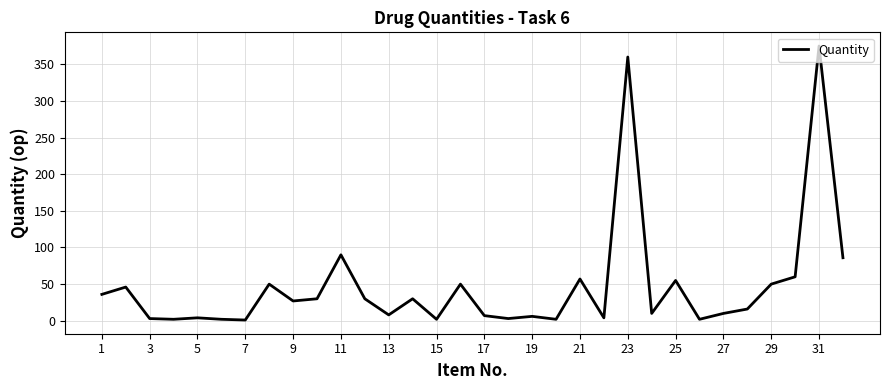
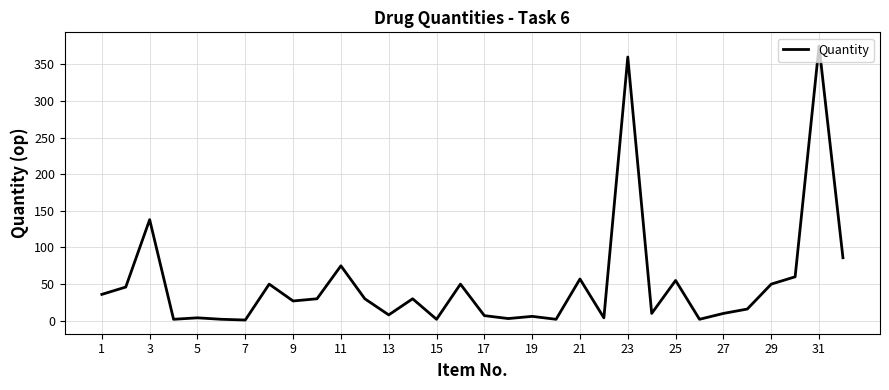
  {
    "1": 40,
-   "3": 0,
+   "3": 140,
    "5": 0,
    "7": 0,
    "9": 30,
-   "11": 90,
+   "11": 80,
    "13": 10,
    "15": 0,
    "17": 10,
    "19": 10,
    "21": 60,
    "23": 360,
    "25": 60,
    "27": 10,
    "29": 50
  }
